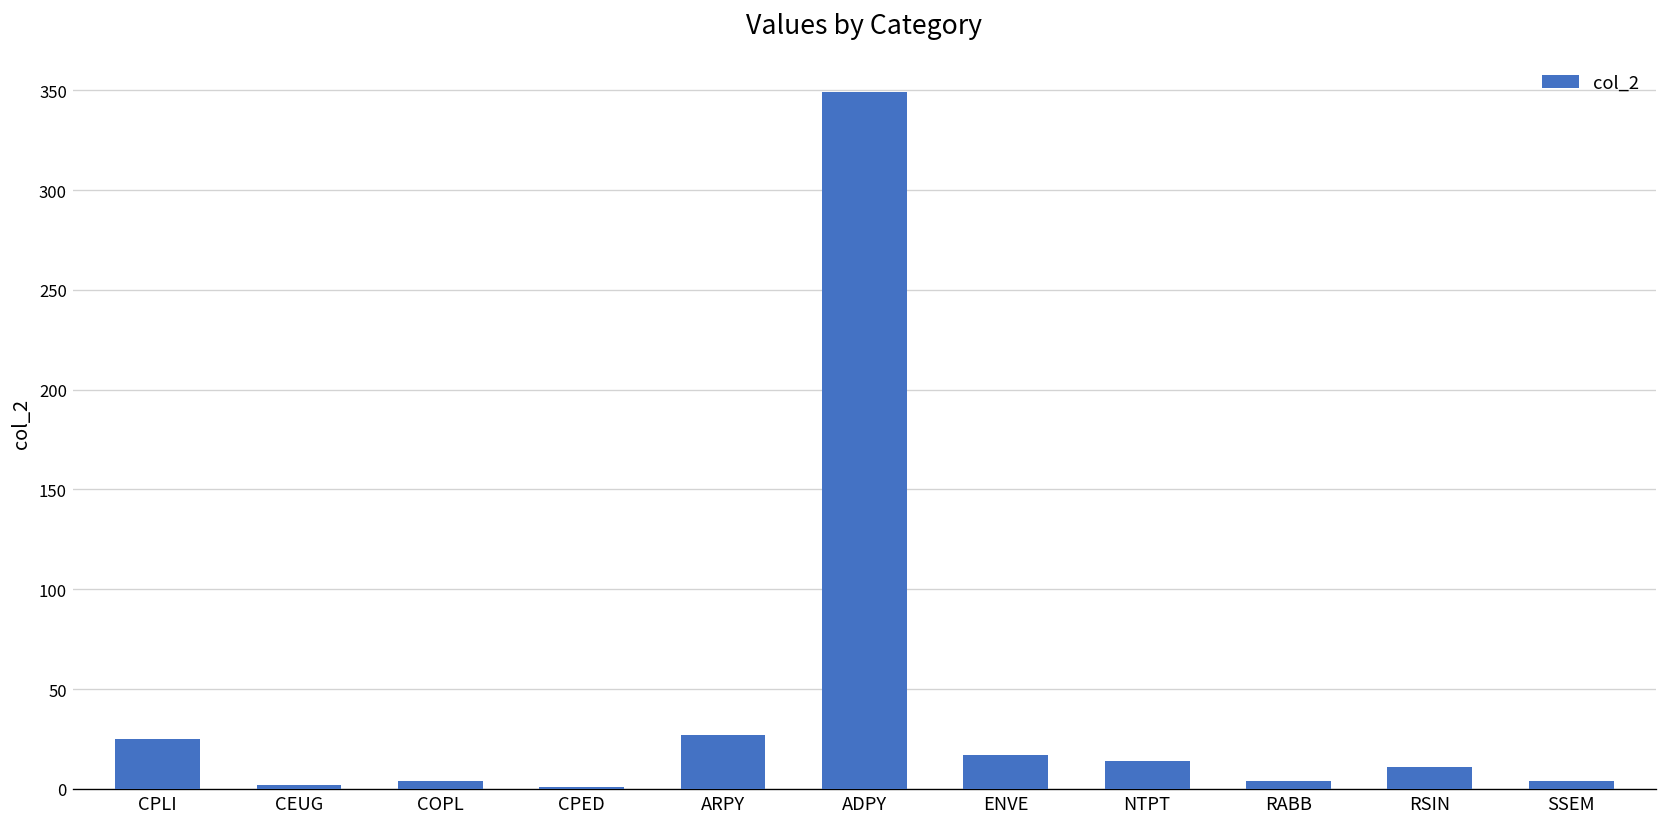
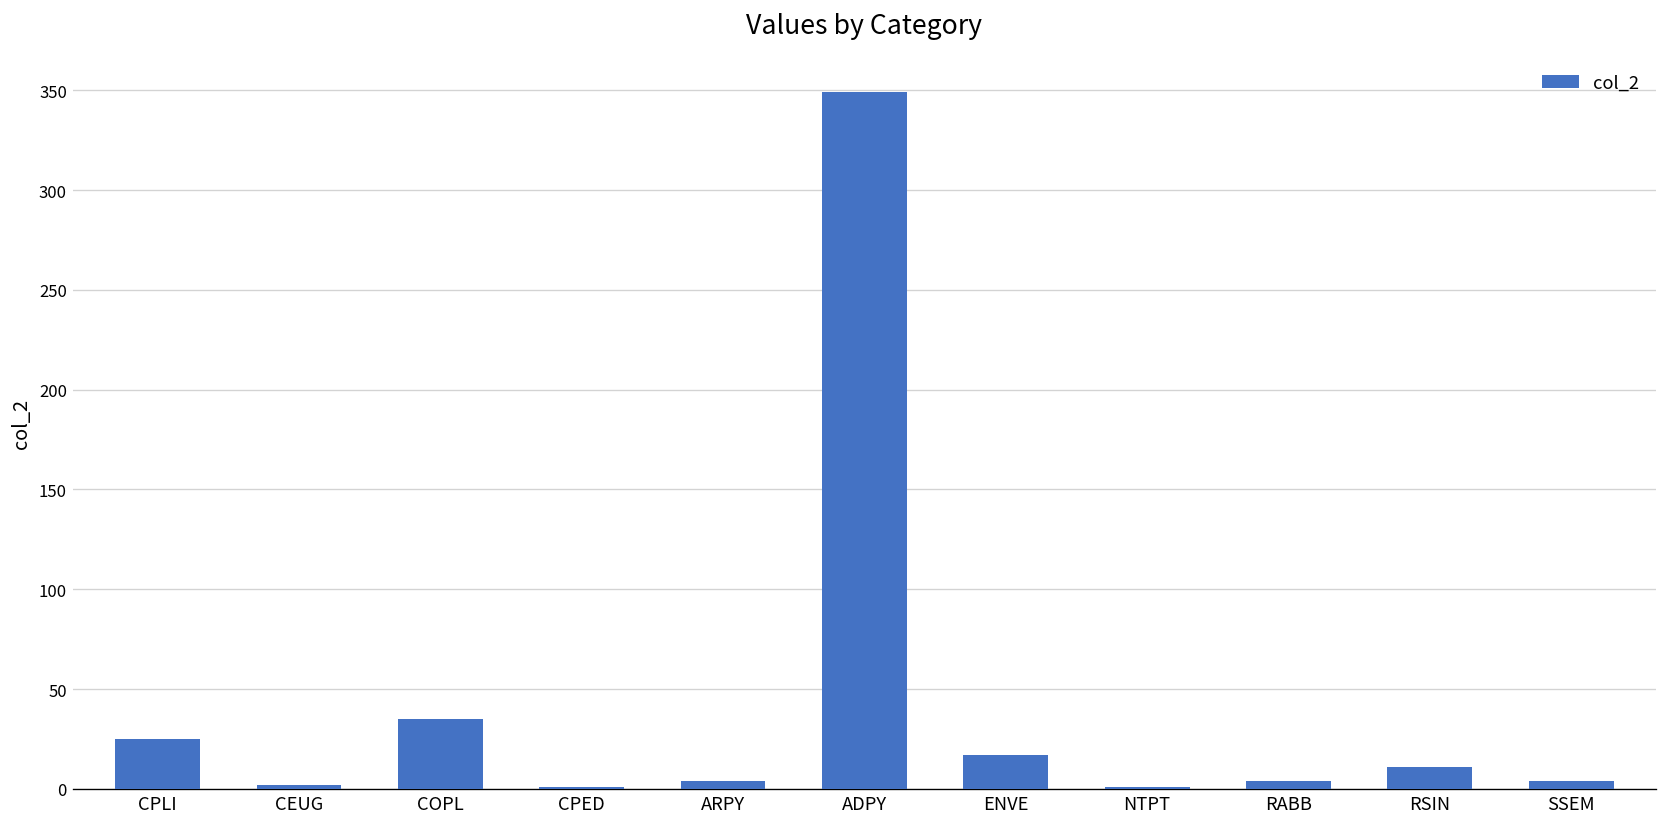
  {
    "CPLI": 25,
    "CEUG": 2,
-   "COPL": 4,
-   "ARPY": 27,
+   "COPL": 35,
+   "ARPY": 4,
    "ADPY": 349,
    "ENVE": 17,
-   "NTPT": 14,
+   "NTPT": 1,
    "RABB": 4,
    "RSIN": 11,
    "SSEM": 4
  }
